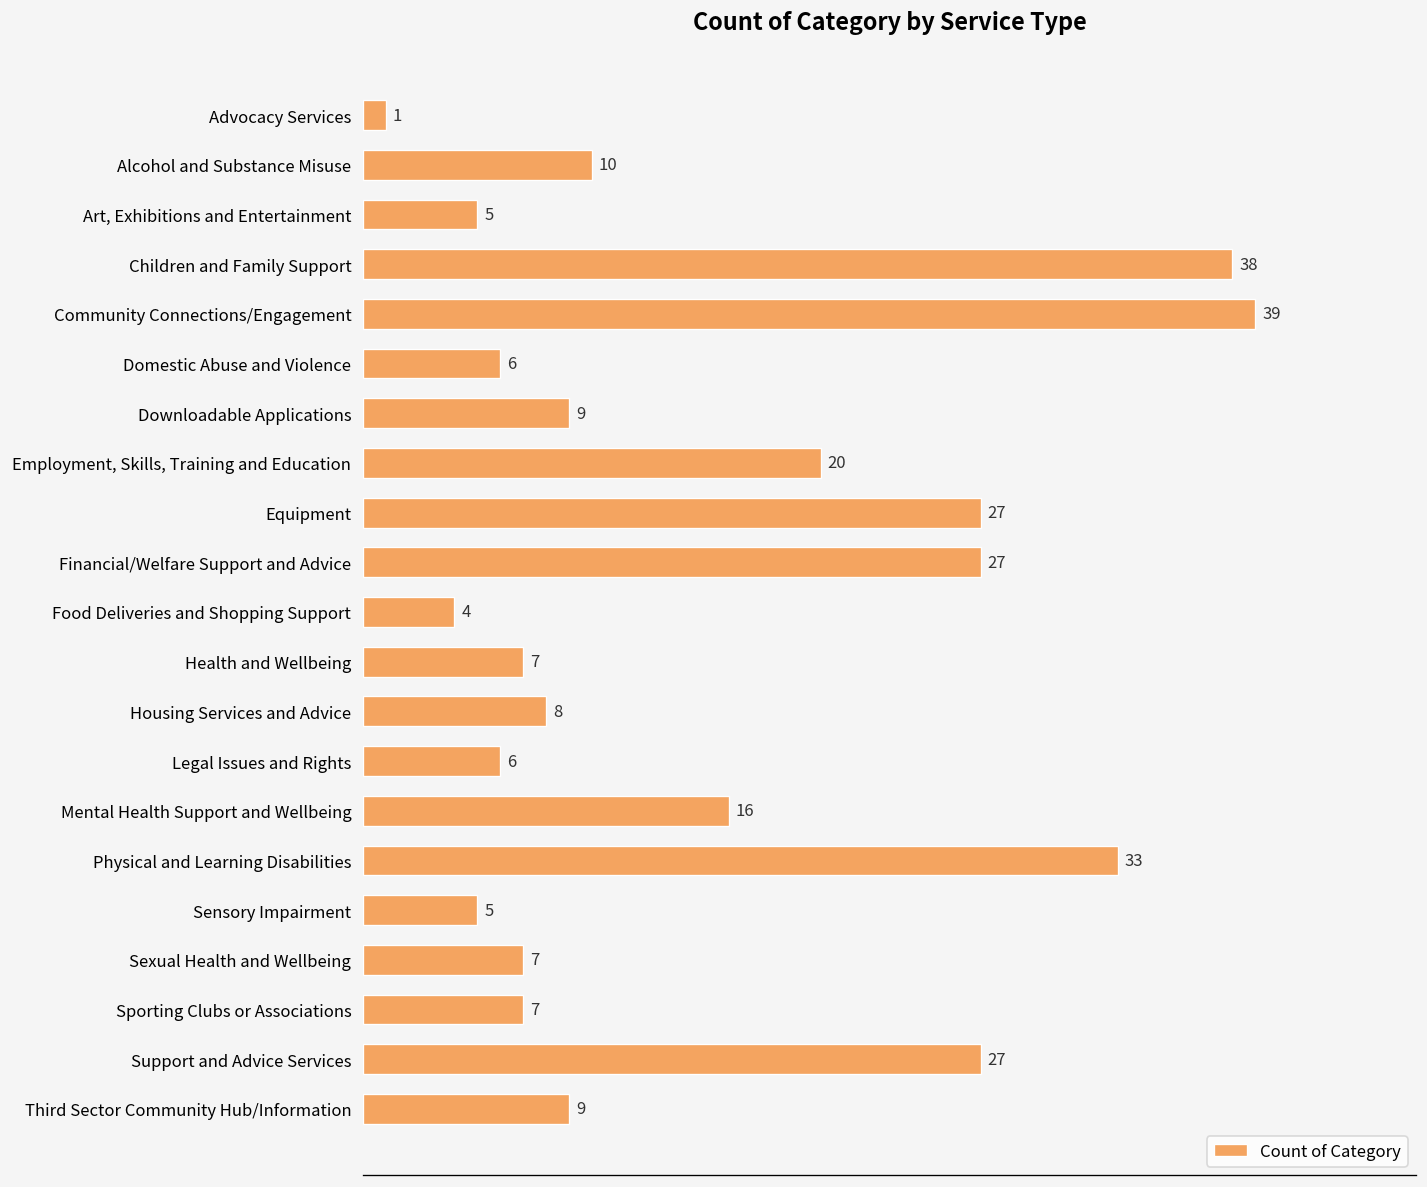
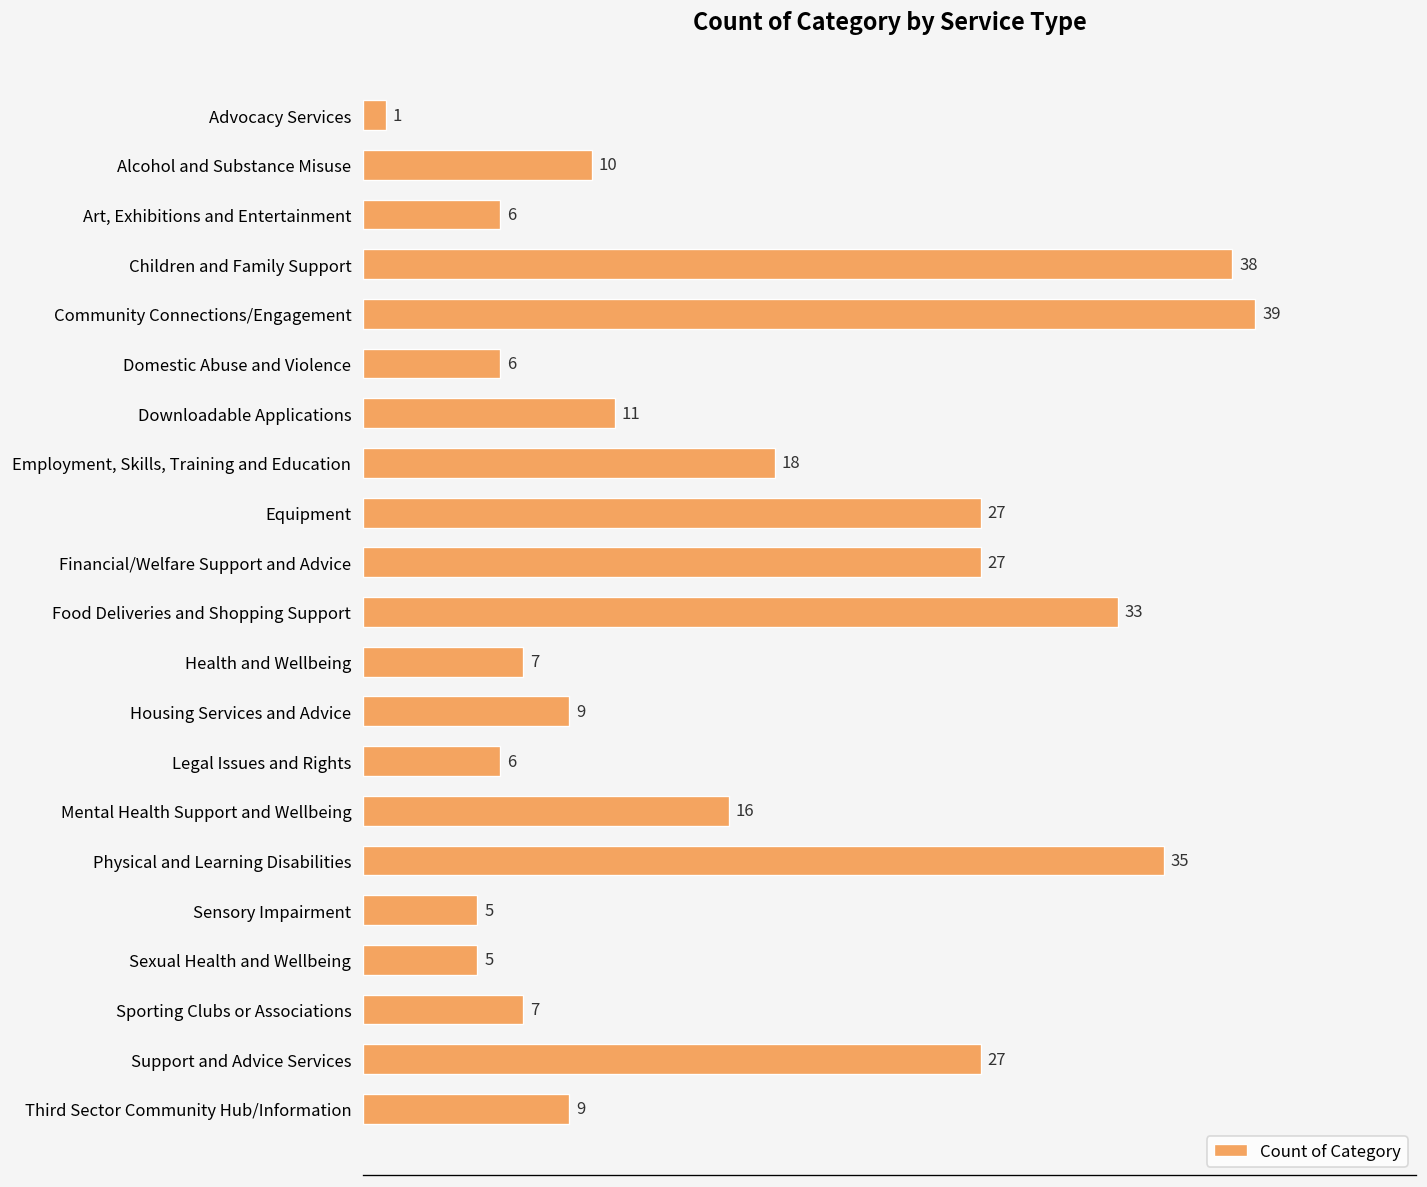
  {
    "Advocacy Services": 1,
    "Alcohol and Substance Misuse": 10,
-   "Art, Exhibitions and Entertainment": 5,
+   "Art, Exhibitions and Entertainment": 6,
    "Children and Family Support": 38,
    "Community Connections/Engagement": 39,
    "Domestic Abuse and Violence": 6,
-   "Downloadable Applications": 9,
-   "Employment, Skills, Training and Education": 20,
+   "Downloadable Applications": 11,
+   "Employment, Skills, Training and Education": 18,
    "Equipment": 27,
    "Financial/Welfare Support and Advice": 27,
-   "Food Deliveries and Shopping Support": 4,
+   "Food Deliveries and Shopping Support": 33,
    "Health and Wellbeing": 7,
-   "Housing Services and Advice": 8,
+   "Housing Services and Advice": 9,
    "Legal Issues and Rights": 6,
    "Mental Health Support and Wellbeing": 16,
-   "Physical and Learning Disabilities": 33,
+   "Physical and Learning Disabilities": 35,
    "Sensory Impairment": 5,
-   "Sexual Health and Wellbeing": 7,
+   "Sexual Health and Wellbeing": 5,
    "Sporting Clubs or Associations": 7,
    "Support and Advice Services": 27,
    "Third Sector Community Hub/Information": 9
  }
